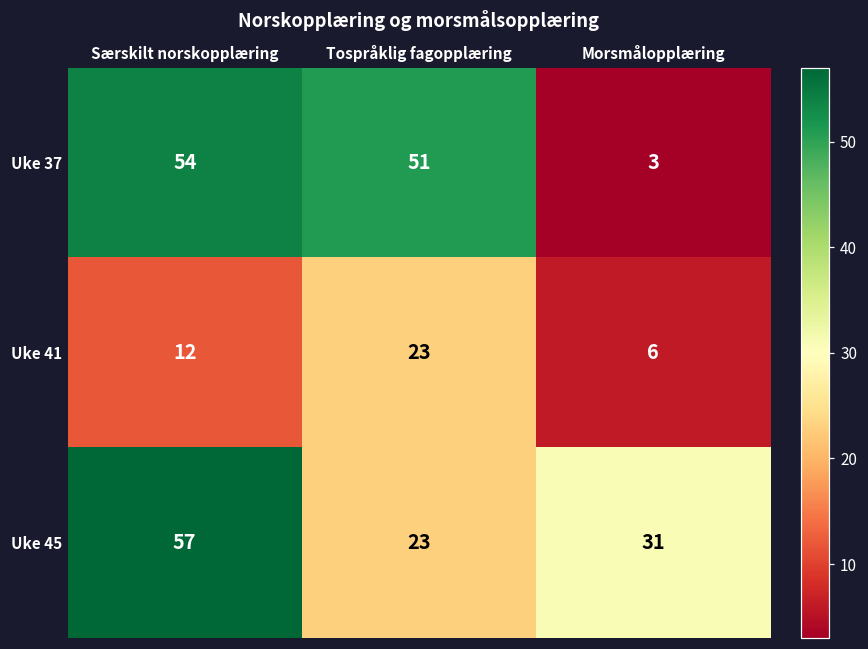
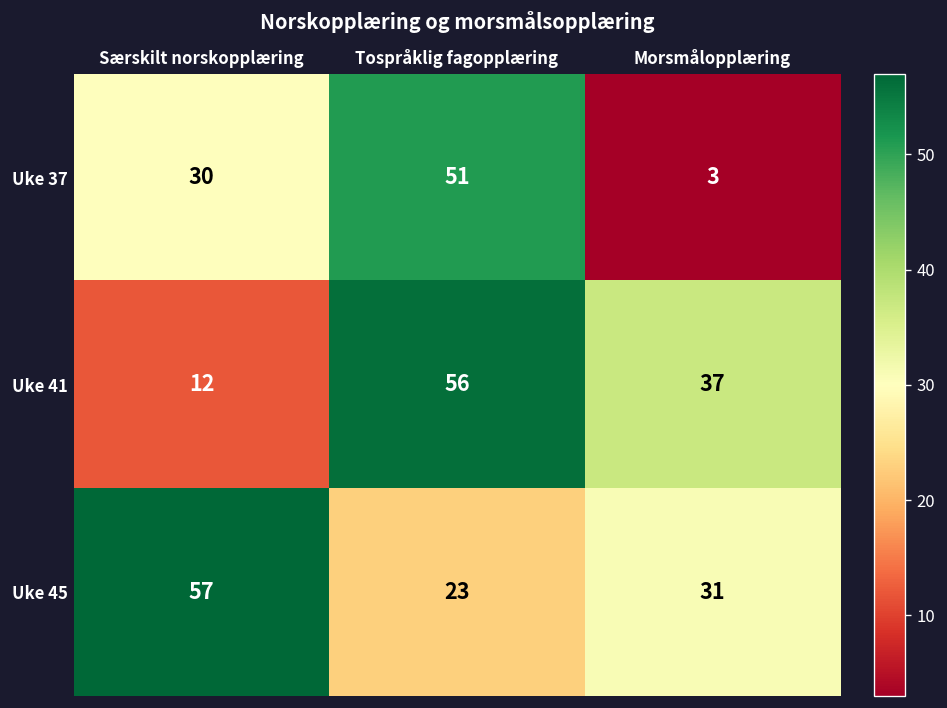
  {
    "Uke 37": {
-     "Særskilt norskopplæring": 54,
+     "Særskilt norskopplæring": 30,
      "Tospråklig fagopplæring": 51,
      "Morsmålopplæring": 3
    },
    "Uke 41": {
      "Særskilt norskopplæring": 12,
-     "Tospråklig fagopplæring": 23,
-     "Morsmålopplæring": 6
+     "Tospråklig fagopplæring": 56,
+     "Morsmålopplæring": 37
    },
    "Uke 45": {
      "Særskilt norskopplæring": 57,
      "Tospråklig fagopplæring": 23,
      "Morsmålopplæring": 31
    }
  }
